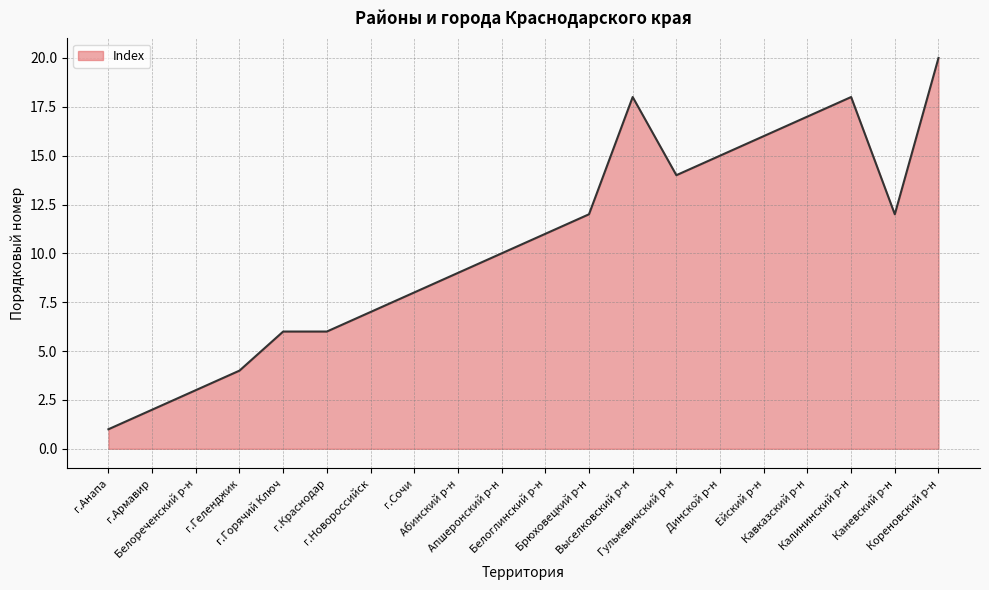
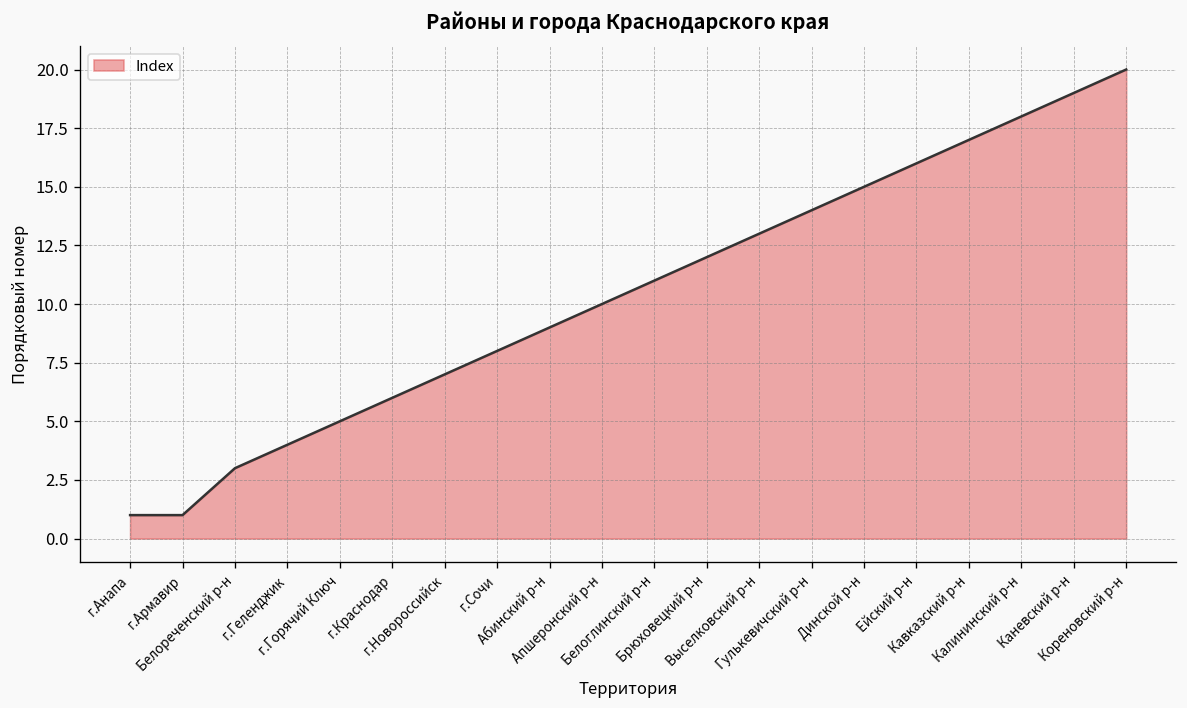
  {
    "г.Анапа": 1,
-   "г.Армавир": 2,
+   "г.Армавир": 1,
    "Белореченский р-н": 3,
    "г.Геленджик": 4,
-   "г.Горячий Ключ": 6,
+   "г.Горячий Ключ": 5,
    "г.Краснодар": 6,
    "г.Новороссийск": 7,
    "г.Сочи": 8,
    "Абинский р-н": 9,
    "Апшеронский р-н": 10,
    "Белоглинский р-н": 11,
    "Брюховецкий р-н": 12,
-   "Выселковский р-н": 18,
+   "Выселковский р-н": 13,
    "Гулькевичский р-н": 14,
    "Динской р-н": 15,
    "Ейский р-н": 16,
    "Кавказский р-н": 17,
    "Калининский р-н": 18,
-   "Каневский р-н": 12,
+   "Каневский р-н": 19,
    "Кореновский р-н": 20
  }
